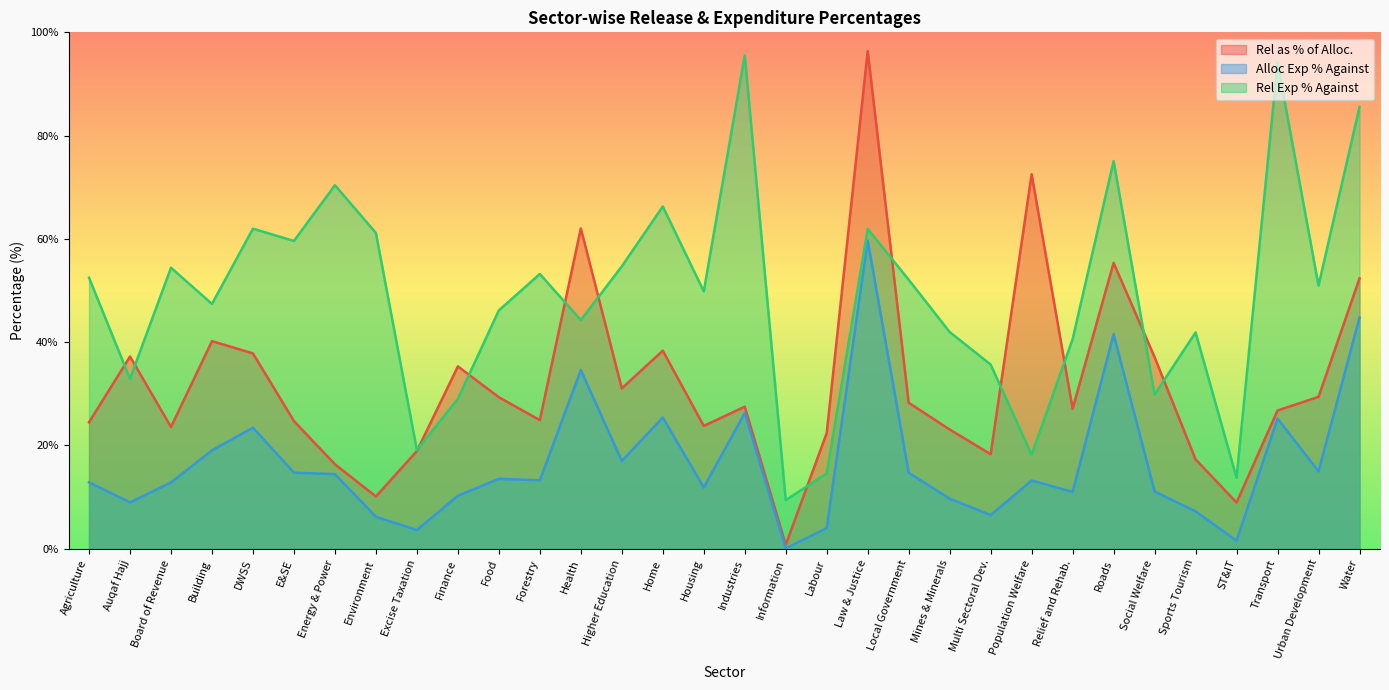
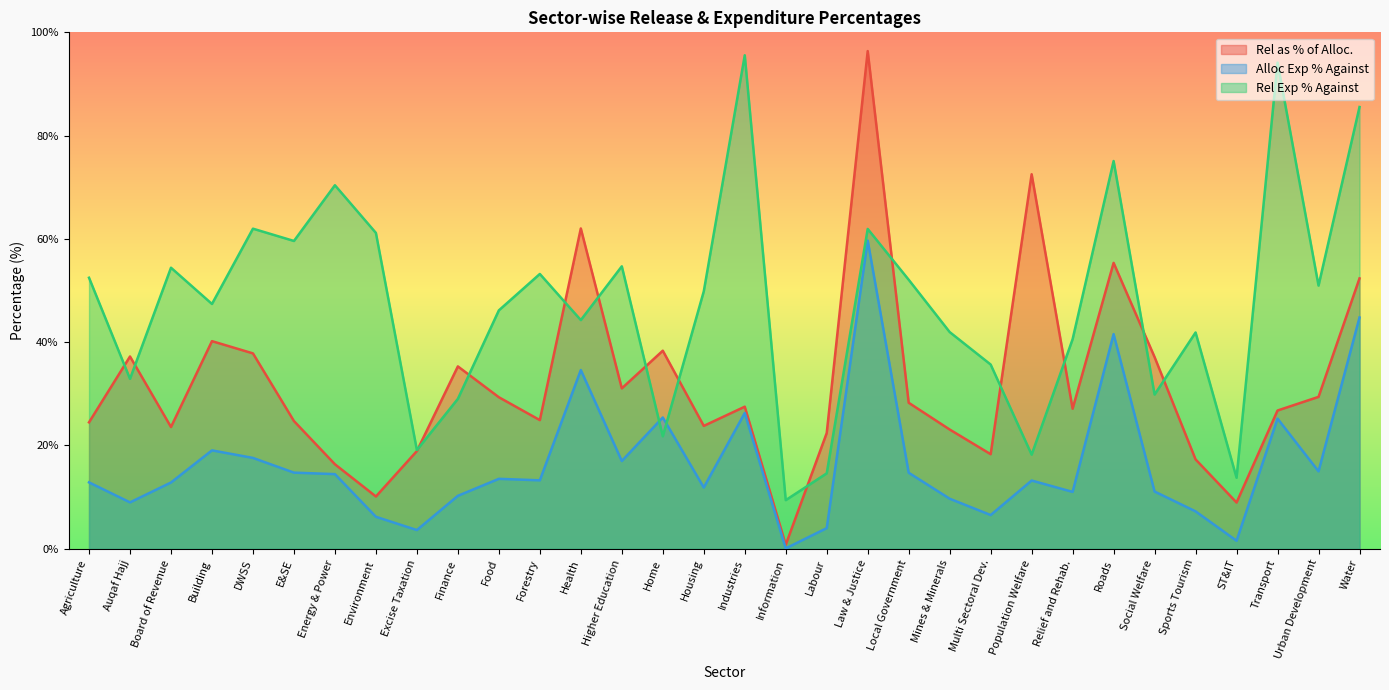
  {
    "Rel as % of Alloc.": {
      "Agriculture": "24%",
      "Auqaf Hajj": "37%",
      "Board of Revenue": "24%",
      "Building": "40%",
      "DWSS": "38%",
      "E&SE": "25%",
      "Energy & Power": "16%",
      "Environment": "10%",
      "Finance": "35%",
      "Food": "29%",
      "Forestry": "25%",
      "Health": "62%",
      "Higher Education": "31%",
      "Home": "38%",
      "Housing": "24%",
      "Industries": "28%",
      "Information": "1%",
      "Labour": "22%",
      "Law & Justice": "96%",
      "Local Government": "28%",
      "Mines & Minerals": "23%",
      "Multi Sectoral Dev.": "18%",
      "Population Welfare": "73%",
      "Relief and Rehab.": "27%",
      "Roads": "55%",
      "Social Welfare": "37%",
      "Sports Tourism": "17%",
      "ST&IT": "9%",
      "Transport": "27%",
      "Urban Development": "29%",
      "Water": "52%"
    },
    "Alloc Exp % Against": {
      "Agriculture": "13%",
      "Auqaf Hajj": "9%",
      "Board of Revenue": "13%",
      "Building": "19%",
-     "DWSS": "23%",
+     "DWSS": "18%",
      "E&SE": "15%",
      "Energy & Power": "14%",
      "Environment": "6%",
      "Excise Taxation": "4%",
      "Finance": "10%",
      "Food": "14%",
      "Forestry": "13%",
      "Health": "35%",
      "Higher Education": "17%",
      "Home": "25%",
      "Housing": "12%",
      "Industries": "26%",
      "Information": "0%",
      "Labour": "4%",
      "Law & Justice": "60%",
      "Local Government": "15%",
      "Mines & Minerals": "10%",
      "Multi Sectoral Dev.": "7%",
      "Population Welfare": "13%",
      "Relief and Rehab.": "11%",
      "Roads": "42%",
      "Social Welfare": "11%",
      "Sports Tourism": "7%",
      "ST&IT": "2%",
      "Transport": "25%",
      "Urban Development": "15%",
      "Water": "45%"
    },
    "Rel Exp % Against": {
      "Agriculture": "52%",
      "Auqaf Hajj": "33%",
      "Board of Revenue": "54%",
      "Building": "47%",
      "DWSS": "62%",
      "E&SE": "60%",
      "Energy & Power": "70%",
      "Environment": "61%",
      "Finance": "29%",
      "Food": "46%",
      "Forestry": "53%",
      "Health": "44%",
      "Higher Education": "55%",
-     "Home": "66%",
+     "Home": "22%",
      "Housing": "50%",
      "Industries": "96%",
      "Information": "9%",
      "Labour": "15%",
      "Law & Justice": "62%",
      "Local Government": "52%",
      "Mines & Minerals": "42%",
      "Multi Sectoral Dev.": "36%",
      "Population Welfare": "18%",
      "Relief and Rehab.": "41%",
      "Roads": "75%",
      "Social Welfare": "30%",
      "Sports Tourism": "42%",
      "ST&IT": "14%",
      "Urban Development": "51%",
      "Water": "86%"
    }
  }
